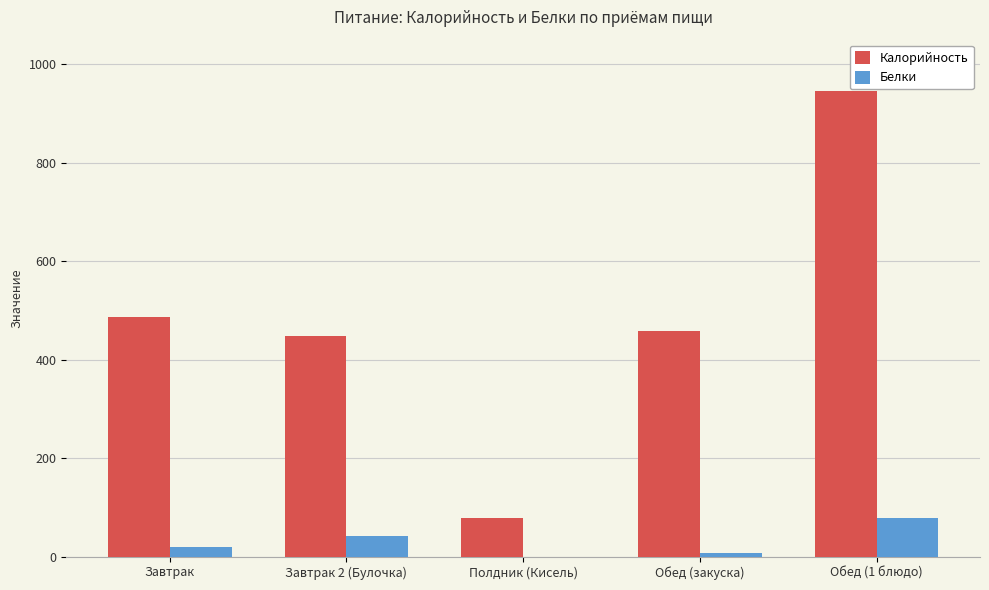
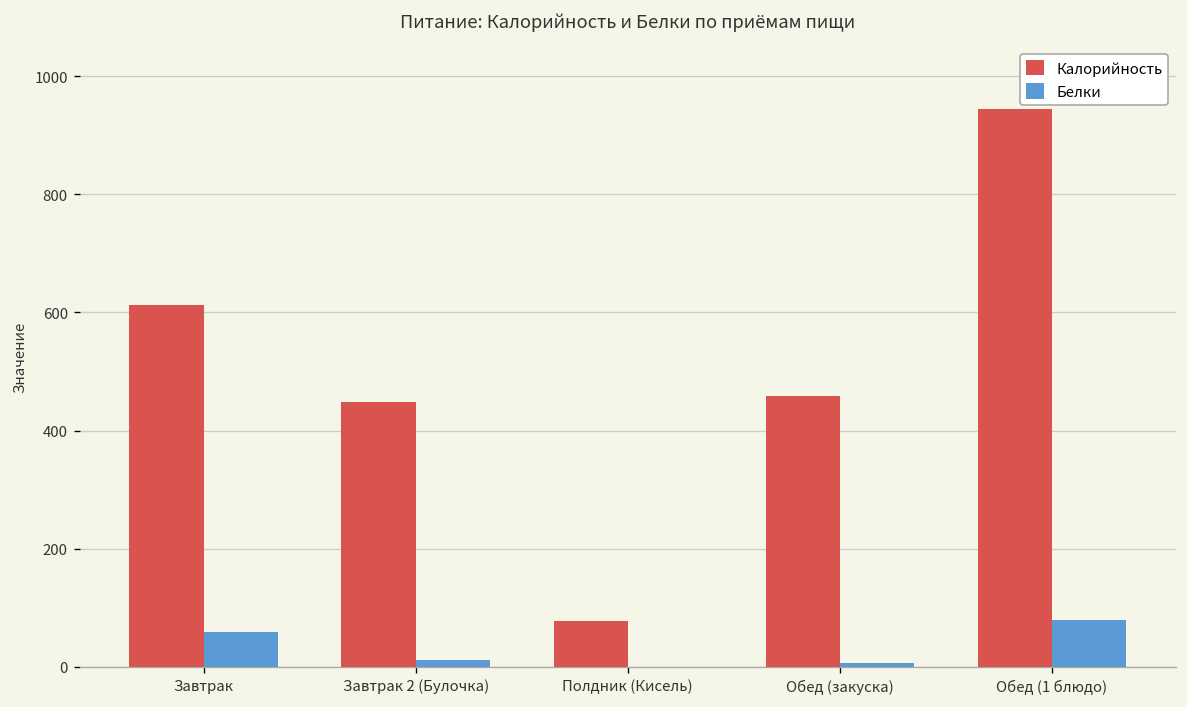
  {
    "Калорийность": {
-     "Завтрак": 490,
+     "Завтрак": 610,
      "Завтрак 2 (Булочка)": 450,
      "Полдник (Кисель)": 80,
      "Обед (закуска)": 460,
      "Обед (1 блюдо)": 940
    },
    "Белки": {
-     "Завтрак": 20,
-     "Завтрак 2 (Булочка)": 40,
+     "Завтрак": 60,
+     "Завтрак 2 (Булочка)": 10,
      "Полдник (Кисель)": 0,
      "Обед (закуска)": 10,
      "Обед (1 блюдо)": 80
    }
  }
